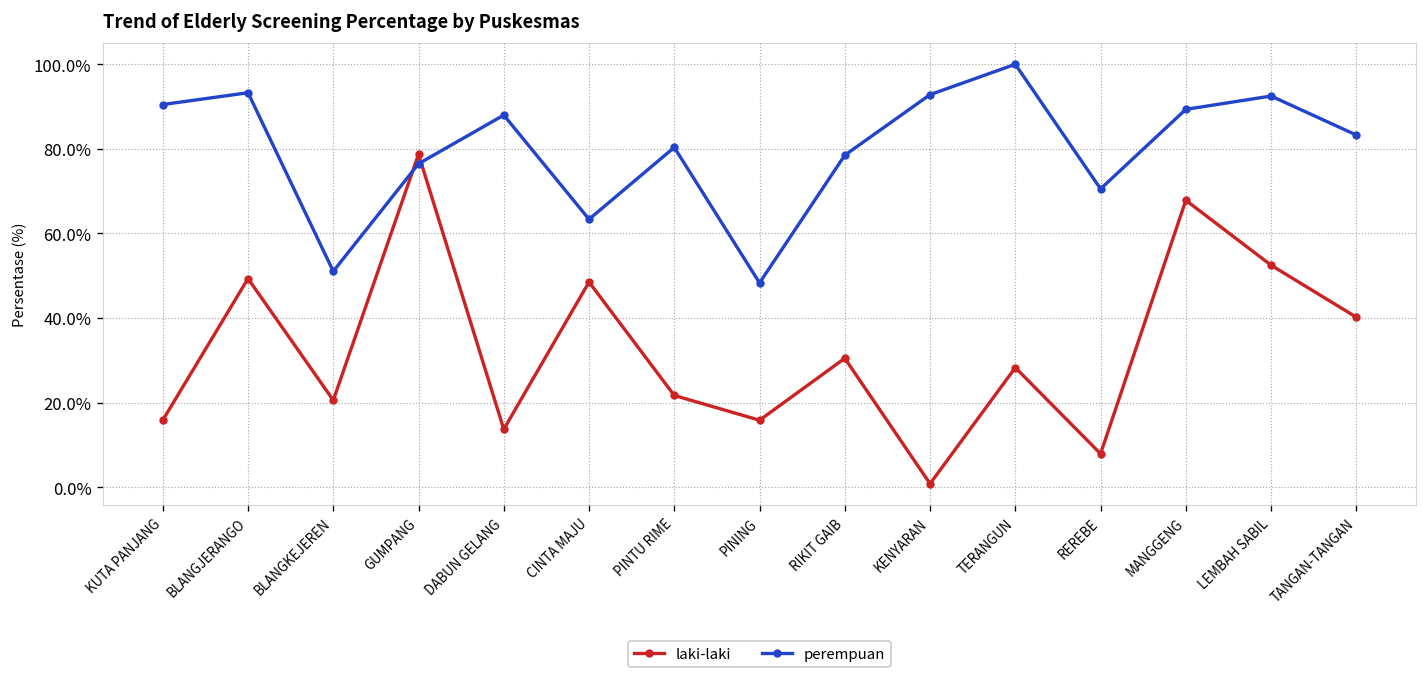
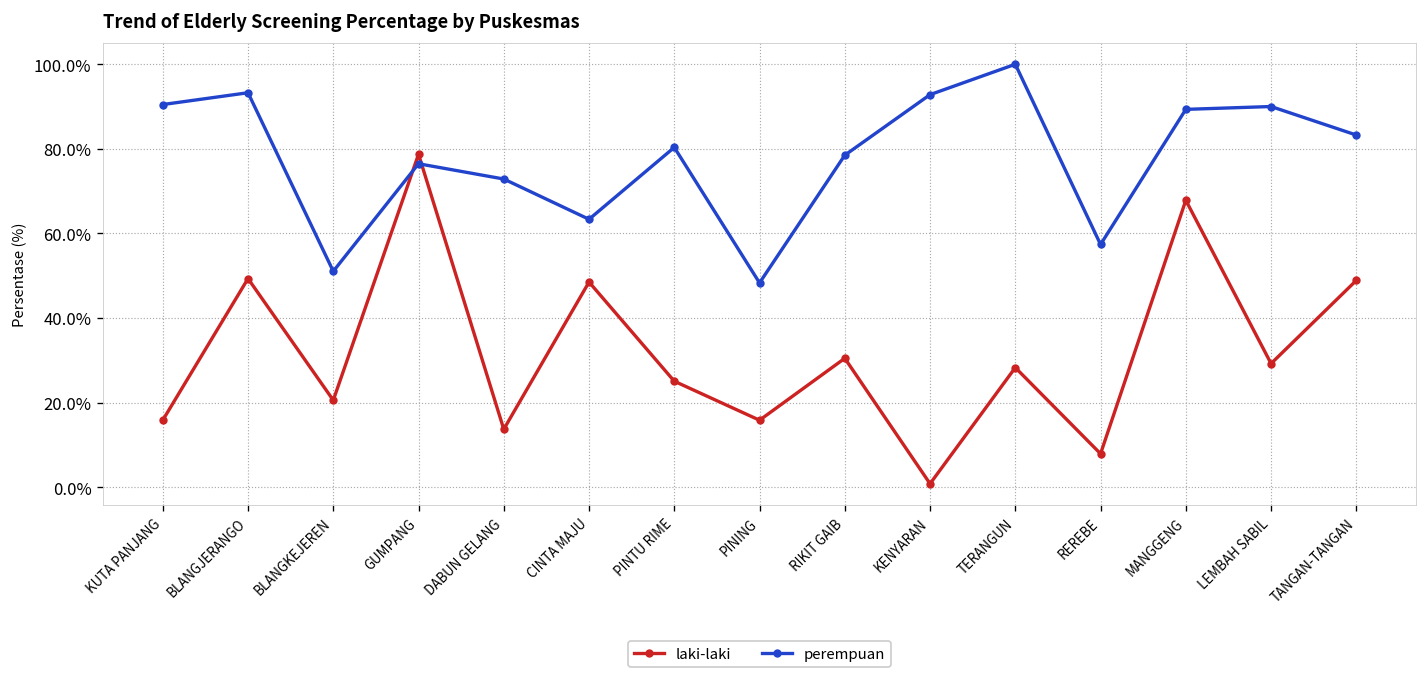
  {
    "laki-laki": {
      "KUTA PANJANG": "16%",
      "BLANGJERANGO": "49%",
      "BLANGKEJEREN": "21%",
      "GUMPANG": "79%",
      "DABUN GELANG": "14%",
      "CINTA MAJU": "49%",
-     "PINTU RIME": "22%",
+     "PINTU RIME": "25%",
      "PINING": "16%",
      "RIKIT GAIB": "30%",
      "KENYARAN": "1%",
      "TERANGUN": "28%",
      "REREBE": "8%",
      "MANGGENG": "68%",
-     "LEMBAH SABIL": "52%",
-     "TANGAN-TANGAN": "40%"
+     "LEMBAH SABIL": "29%",
+     "TANGAN-TANGAN": "49%"
    },
    "perempuan": {
      "KUTA PANJANG": "90%",
      "BLANGJERANGO": "93%",
      "BLANGKEJEREN": "51%",
      "GUMPANG": "76%",
-     "DABUN GELANG": "88%",
+     "DABUN GELANG": "73%",
      "CINTA MAJU": "63%",
      "PINTU RIME": "80%",
      "PINING": "48%",
      "RIKIT GAIB": "79%",
      "KENYARAN": "93%",
      "TERANGUN": "100%",
-     "REREBE": "71%",
+     "REREBE": "57%",
      "MANGGENG": "89%",
-     "LEMBAH SABIL": "92%",
+     "LEMBAH SABIL": "90%",
      "TANGAN-TANGAN": "83%"
    }
  }
